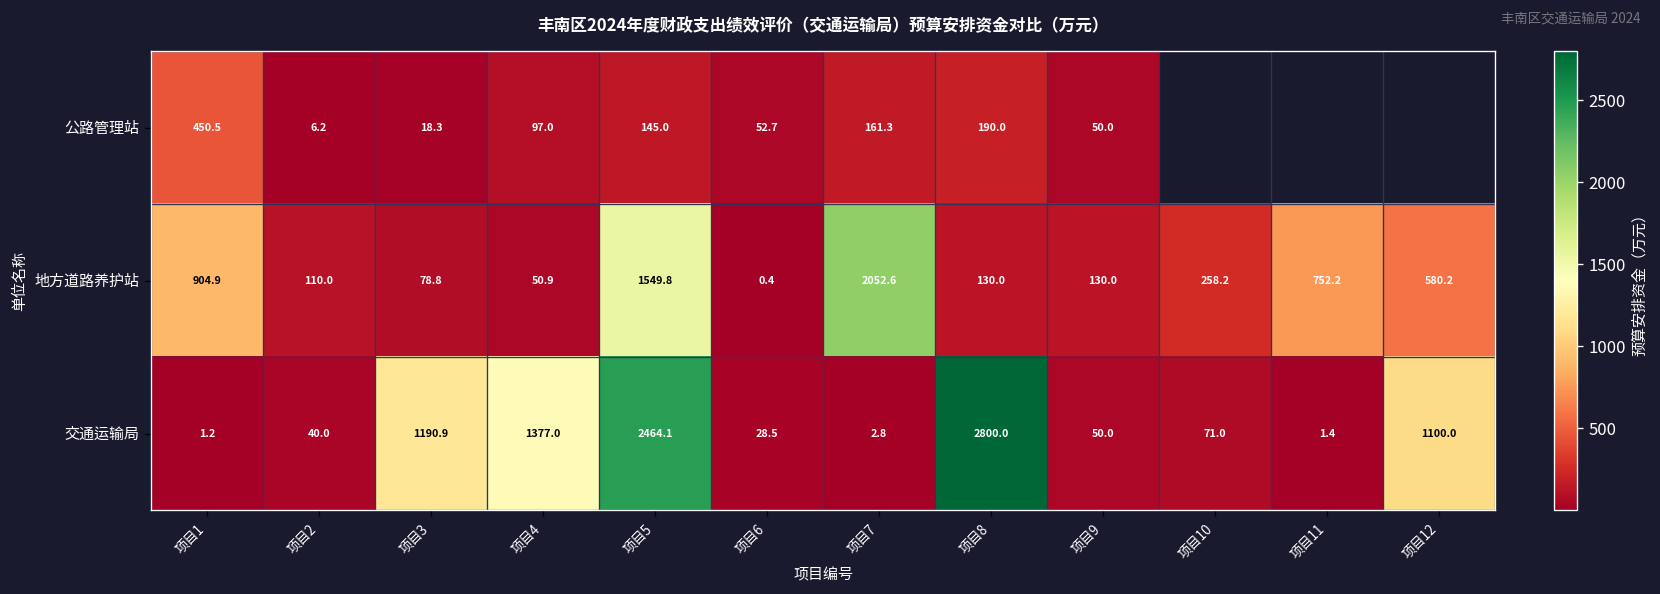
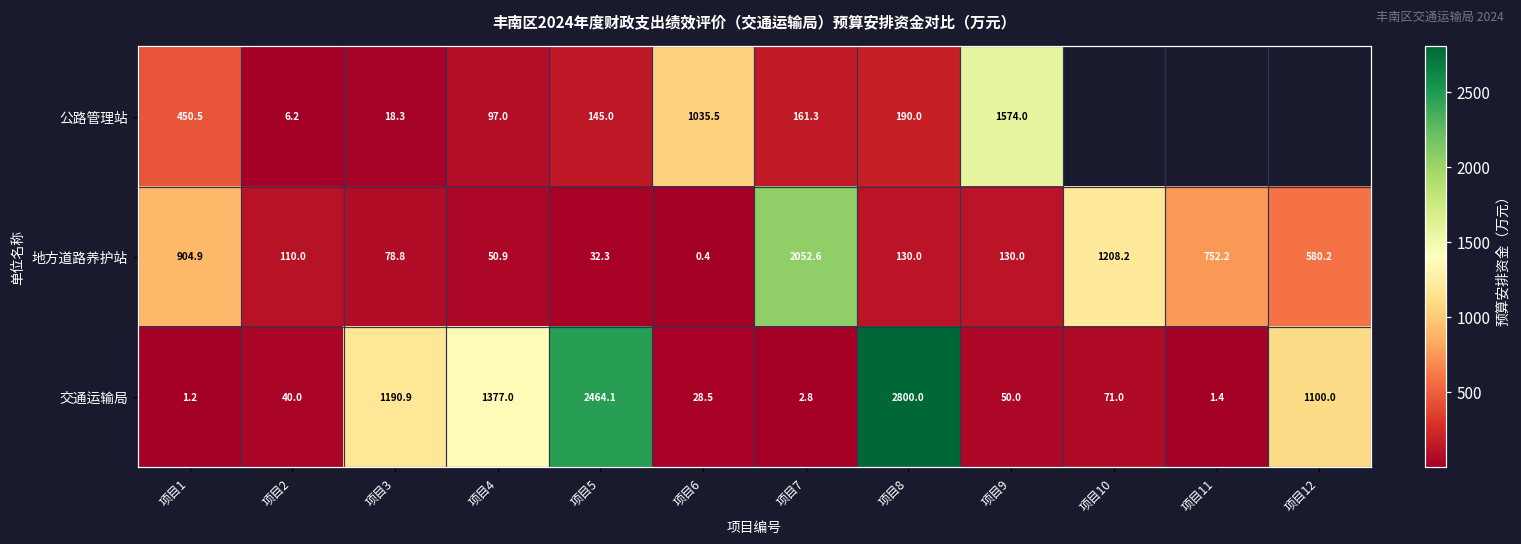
  {
    "公路管理站": {
      "项目1": 450.5,
      "项目2": 6.2,
      "项目3": 18.3,
      "项目4": 97.0,
      "项目5": 145.0,
-     "项目6": 52.7,
+     "项目6": 1035.5,
      "项目7": 161.3,
      "项目8": 190.0,
-     "项目9": 50.0
+     "项目9": 1574.0
    },
    "地方道路养护站": {
      "项目1": 904.9,
      "项目2": 110.0,
      "项目3": 78.8,
      "项目4": 50.9,
-     "项目5": 1549.8,
+     "项目5": 32.3,
      "项目6": 0.4,
      "项目7": 2052.6,
      "项目8": 130.0,
      "项目9": 130.0,
-     "项目10": 258.2,
+     "项目10": 1208.2,
      "项目11": 752.2,
      "项目12": 580.2
    },
    "交通运输局": {
      "项目1": 1.2,
      "项目2": 40.0,
      "项目3": 1190.9,
      "项目4": 1377.0,
      "项目5": 2464.1,
      "项目6": 28.5,
      "项目7": 2.8,
      "项目8": 2800.0,
      "项目9": 50.0,
      "项目10": 71.0,
      "项目11": 1.4,
      "项目12": 1100.0
    }
  }
